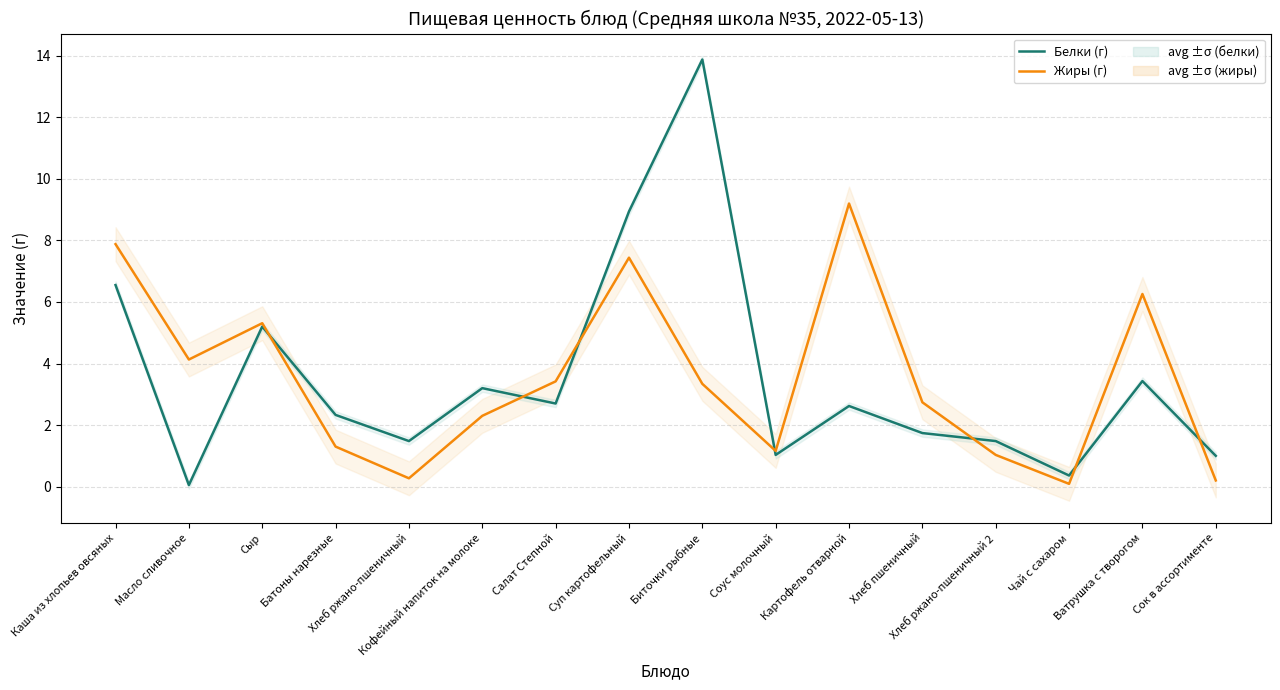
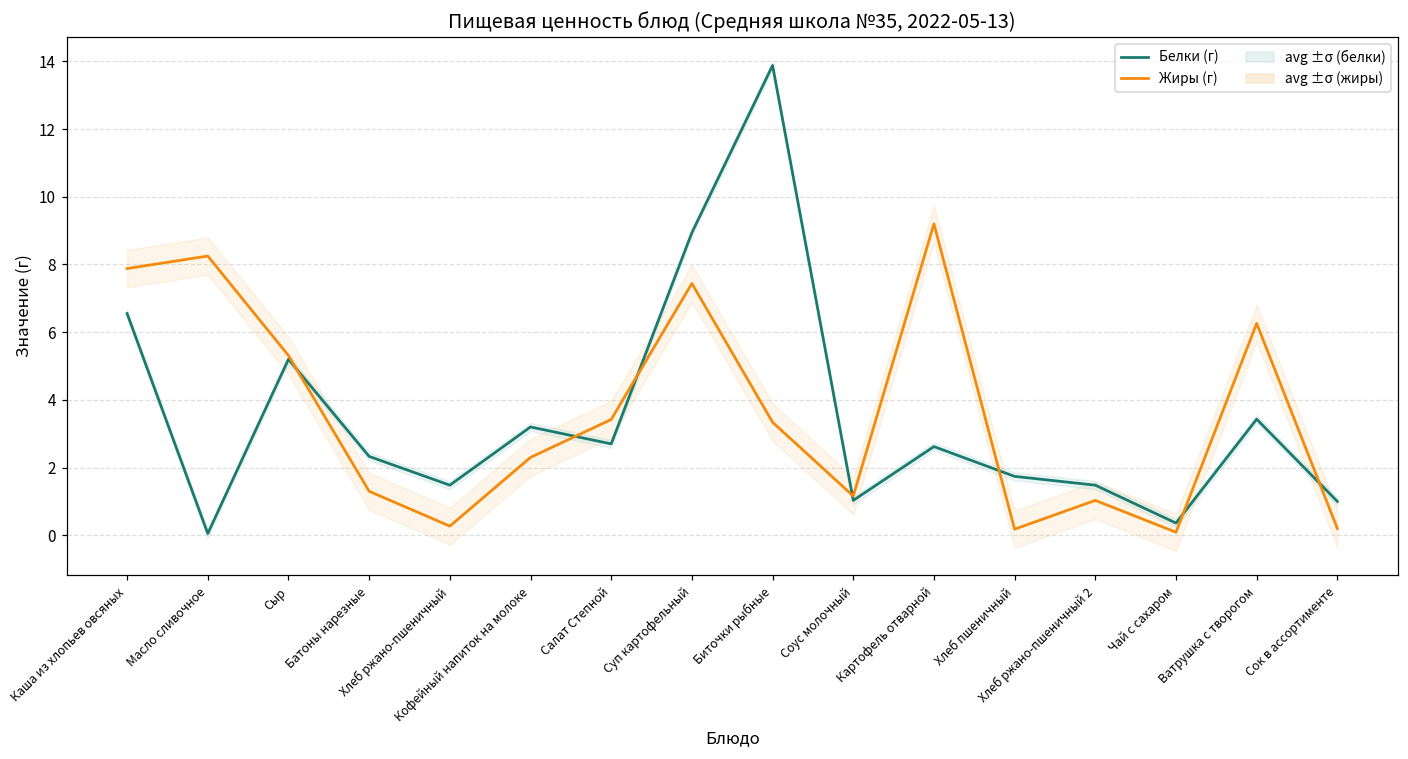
  {
    "Белки (г)": {
      "Каша из хлопьев овсяных": 6.6,
      "Масло сливочное": 0.1,
      "Сыр": 5.2,
      "Батоны нарезные": 2.3,
      "Хлеб ржано-пшеничный": 1.5,
      "Кофейный напиток на молоке": 3.2,
      "Салат Степной": 2.7,
      "Суп картофельный": 8.9,
      "Биточки рыбные": 13.9,
      "Соус молочный": 1.0,
      "Картофель отварной": 2.6,
      "Хлеб пшеничный": 1.7,
      "Хлеб ржано-пшеничный 2": 1.5,
      "Чай с сахаром": 0.4,
      "Ватрушка с творогом": 3.4,
      "Сок в ассортименте": 1.0
    },
    "Жиры (г)": {
      "Каша из хлопьев овсяных": 7.9,
-     "Масло сливочное": 4.1,
+     "Масло сливочное": 8.3,
      "Батоны нарезные": 1.3,
      "Хлеб ржано-пшеничный": 0.3,
      "Кофейный напиток на молоке": 2.3,
      "Салат Степной": 3.4,
      "Суп картофельный": 7.4,
      "Биточки рыбные": 3.3,
      "Картофель отварной": 9.2,
-     "Хлеб пшеничный": 2.7,
+     "Хлеб пшеничный": 0.2,
      "Хлеб ржано-пшеничный 2": 1.0,
      "Чай с сахаром": 0.1,
      "Ватрушка с творогом": 6.3,
      "Сок в ассортименте": 0.2
    }
  }
